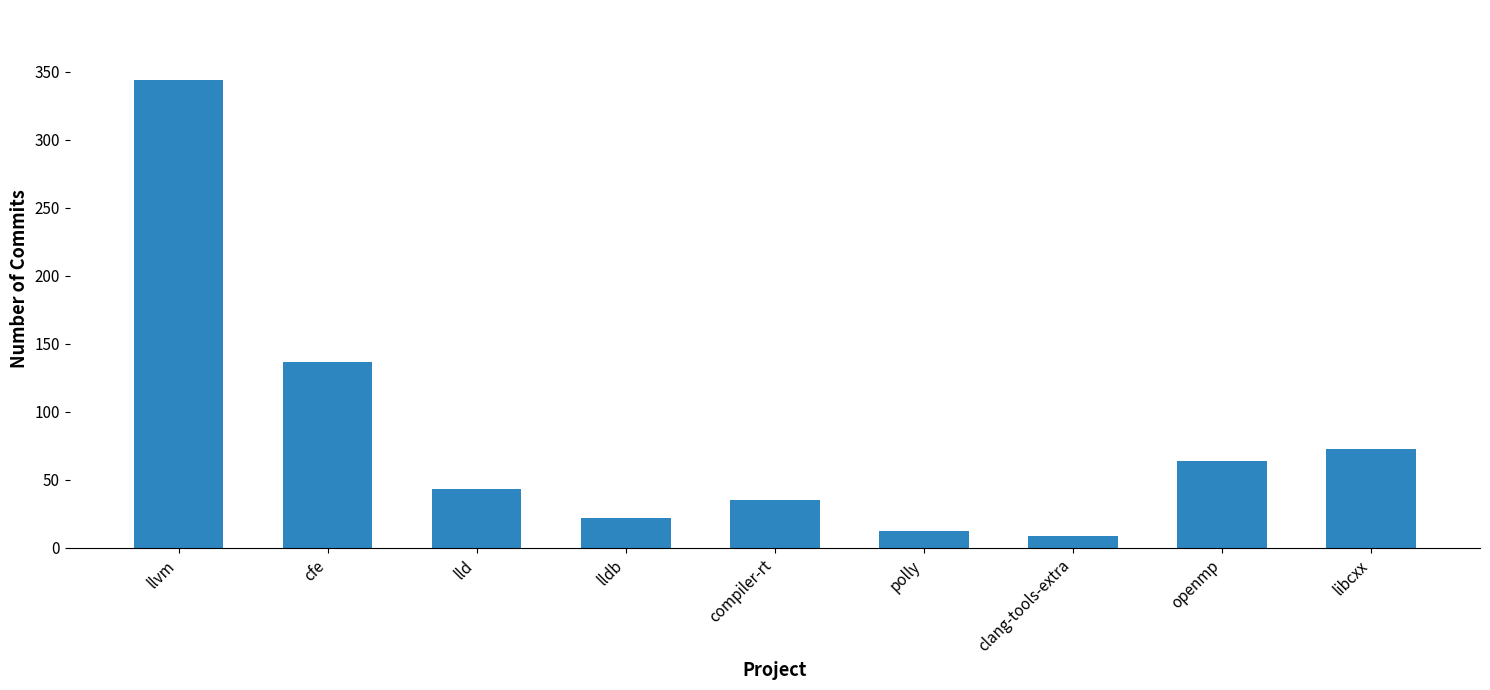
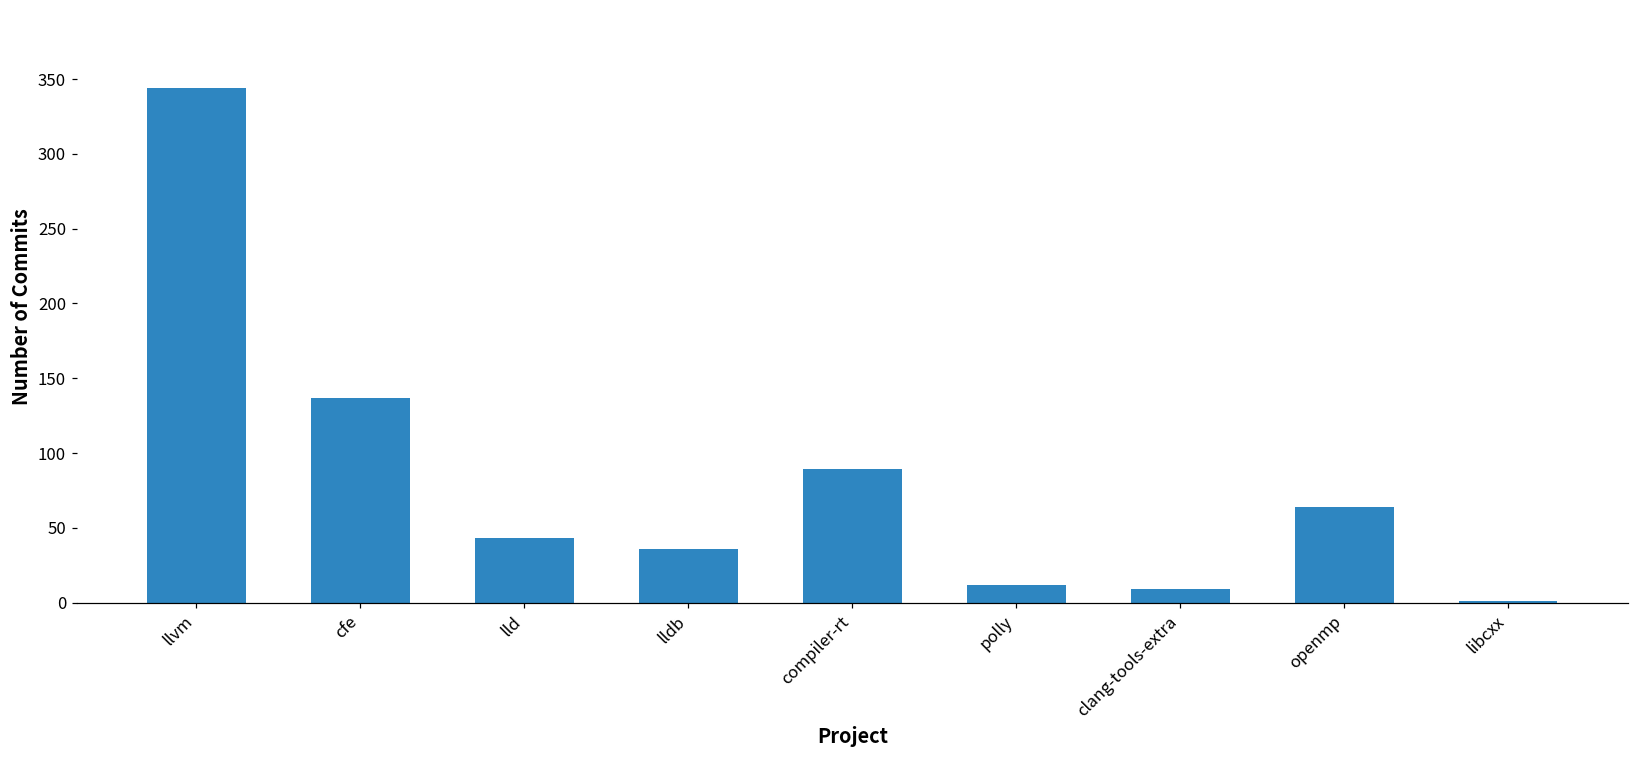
  {
    "llvm": 344,
    "cfe": 137,
    "lld": 43,
-   "lldb": 22,
-   "compiler-rt": 35,
+   "lldb": 36,
+   "compiler-rt": 89,
    "polly": 12,
    "clang-tools-extra": 9,
    "openmp": 64,
-   "libcxx": 73
+   "libcxx": 1
  }
